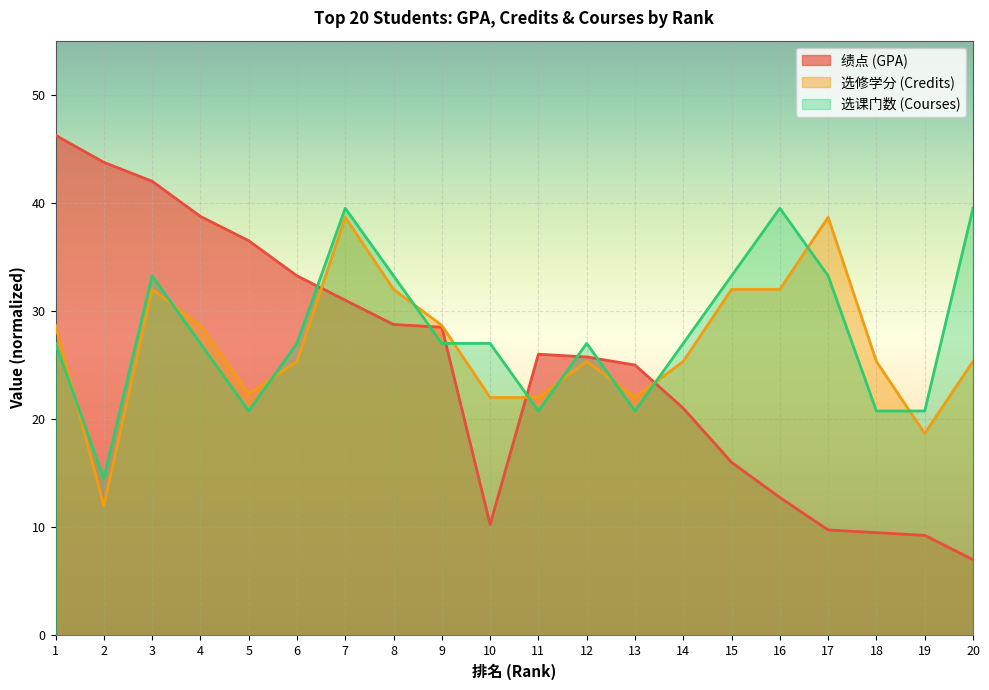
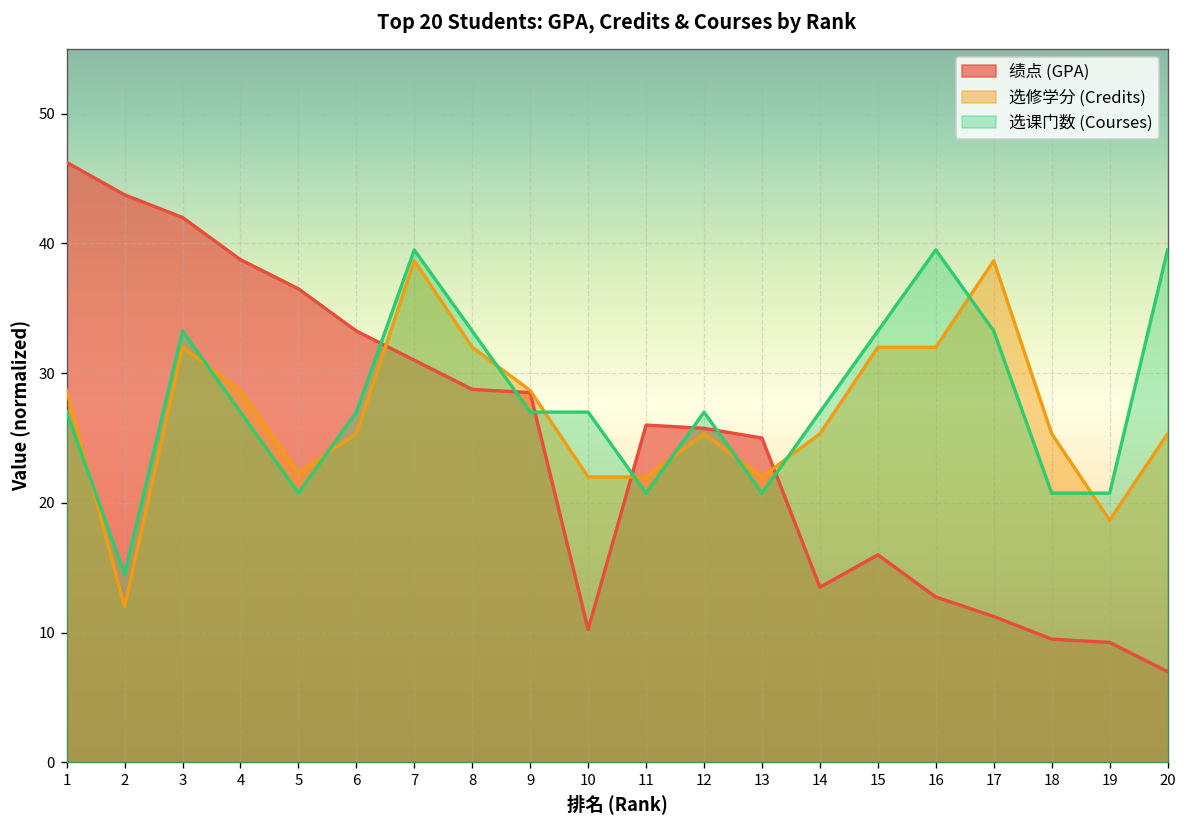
  {
    "绩点 (GPA)": {
      "1": 46.2,
      "2": 43.8,
      "3": 42.0,
      "4": 38.8,
      "5": 36.5,
      "6": 33.2,
      "7": 31.0,
      "8": 28.8,
      "10": 10.2,
      "11": 26.0,
      "12": 25.8,
      "13": 25.0,
-     "14": 21.0,
+     "14": 13.5,
      "15": 16.0,
      "16": 12.8,
-     "17": 9.8,
+     "17": 11.2,
      "18": 9.5,
      "19": 9.2,
      "20": 7.0
    },
    "选修学分 (Credits)": {
      "1": 28.7,
      "2": 12.0,
      "3": 32.0,
      "4": 28.7,
      "5": 22.3,
      "6": 25.3,
      "7": 38.7,
      "8": 32.0,
      "10": 22.0,
      "11": 22.0,
      "12": 25.3,
      "13": 22.0,
      "14": 25.3,
      "15": 32.0,
      "16": 32.0,
      "17": 38.7,
      "18": 25.3,
      "19": 18.7,
      "20": 25.3
    },
    "选课门数 (Courses)": {
      "1": 27.0,
      "2": 14.5,
      "3": 33.3,
      "4": 27.0,
      "5": 20.8,
      "6": 27.0,
      "7": 39.5,
      "8": 33.3,
      "9": 27.0,
      "10": 27.0,
      "11": 20.8,
      "12": 27.0,
      "13": 20.8,
      "14": 27.0,
      "15": 33.3,
      "16": 39.5,
      "17": 33.3,
      "18": 20.8,
      "19": 20.8,
      "20": 39.5
    }
  }
